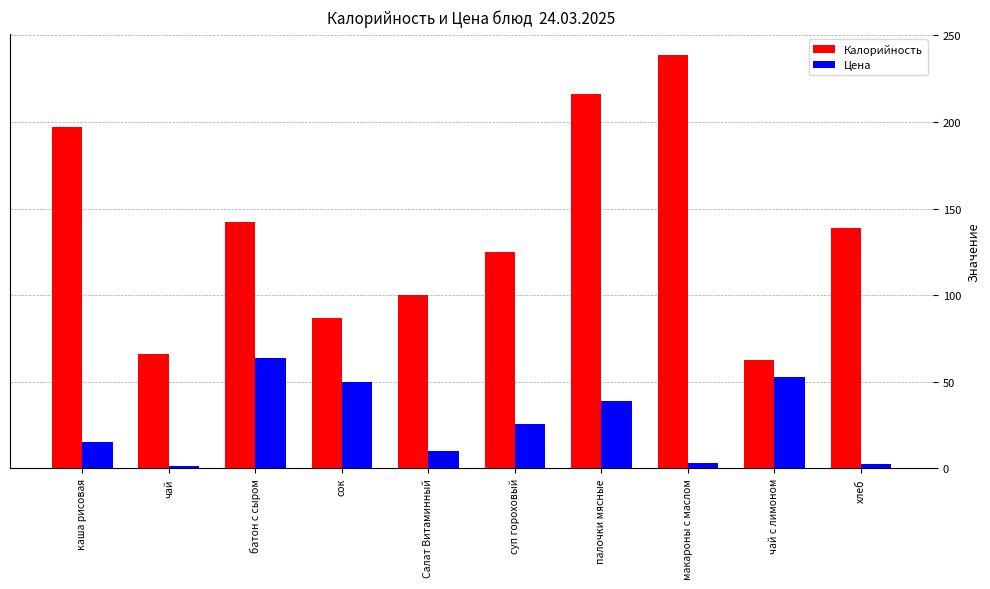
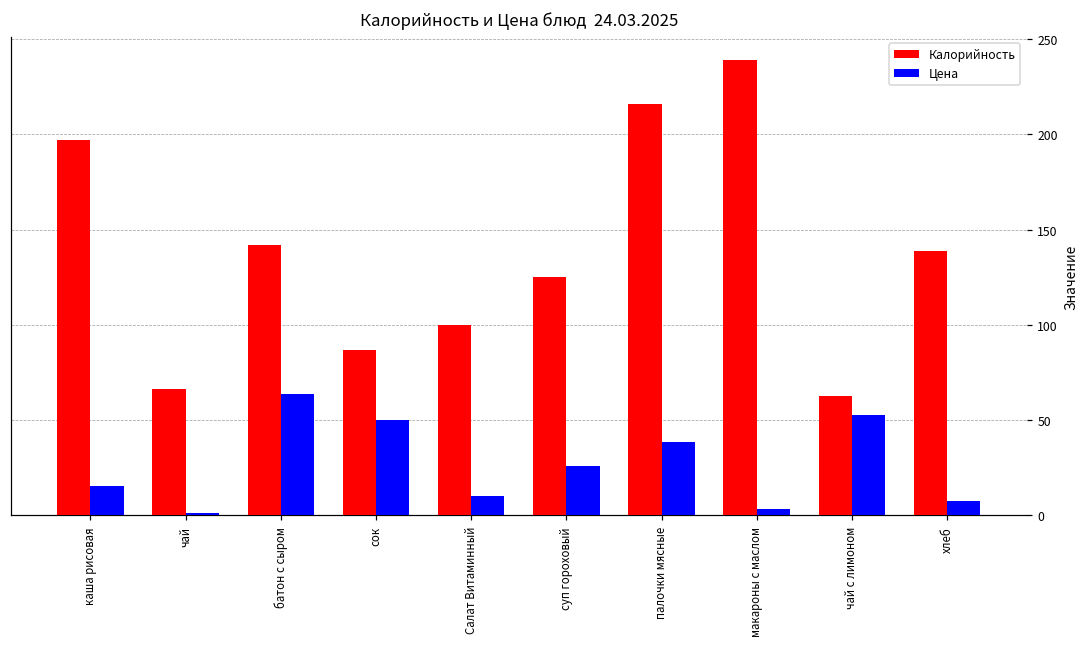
  {
    "Калорийность": {
      "каша рисовая": 197,
      "чай": 66,
      "батон с сыром": 142,
      "сок": 87,
      "Салат Витаминный": 100,
      "суп гороховый": 125,
      "палочки мясные": 216,
      "макароны с маслом": 239,
      "чай с лимоном": 62,
      "хлеб": 139
    },
    "Цена": {
      "каша рисовая": 16,
      "батон с сыром": 64,
      "сок": 50,
      "Салат Витаминный": 10,
      "суп гороховый": 26,
      "палочки мясные": 39,
      "макароны с маслом": 3,
      "чай с лимоном": 53,
-     "хлеб": 3
+     "хлеб": 7
    }
  }
